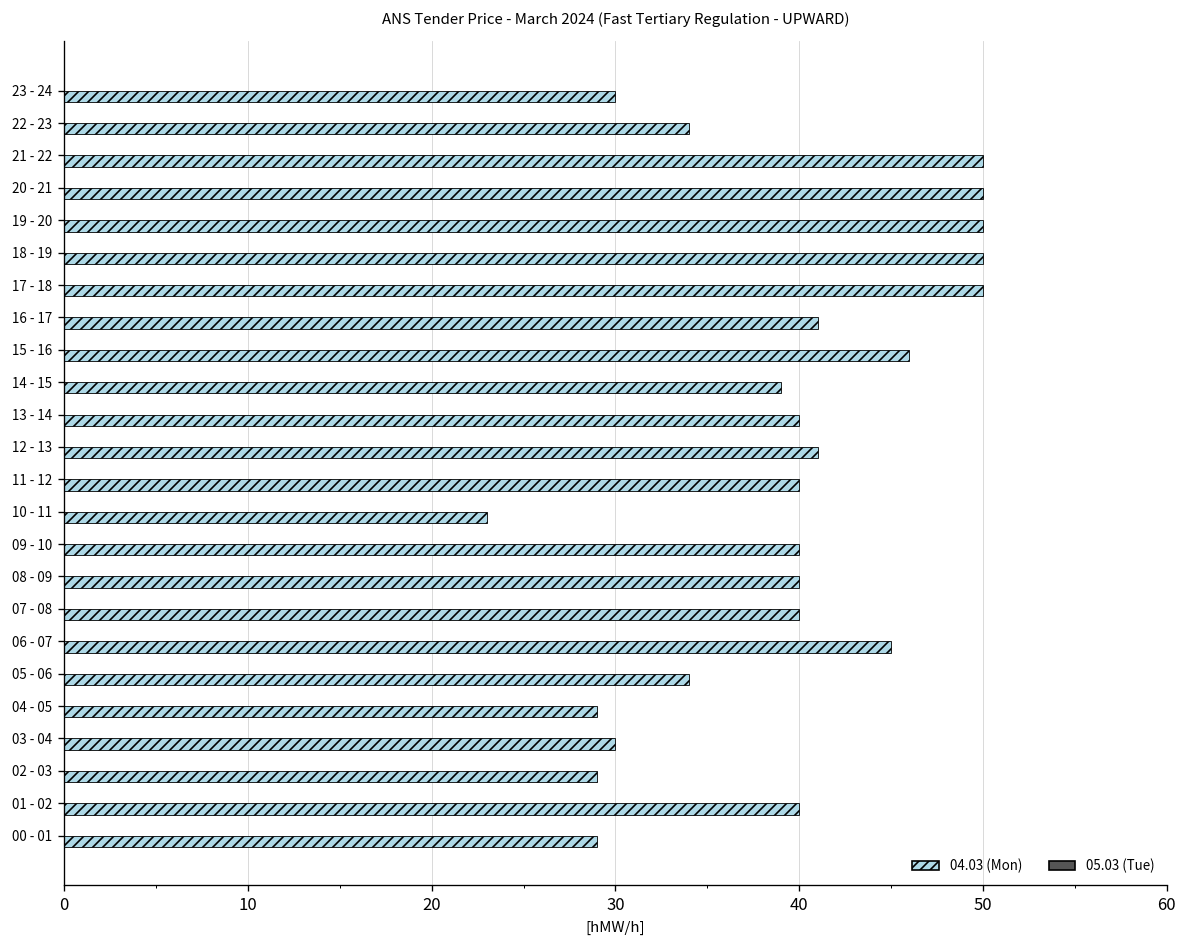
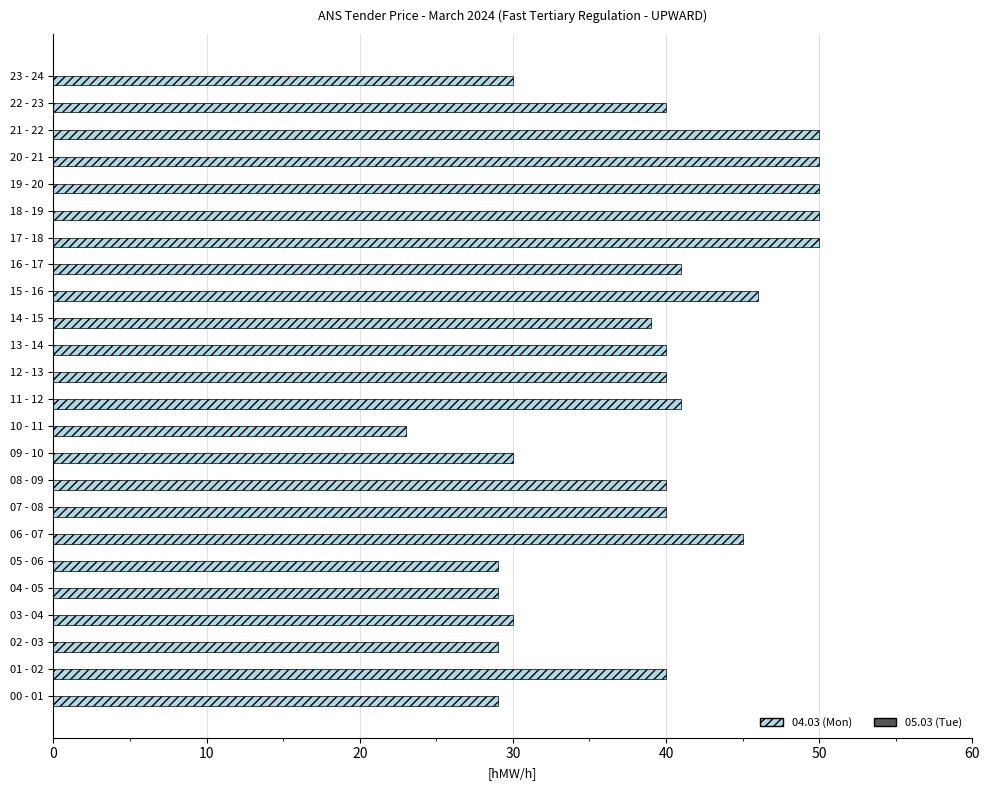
  {
    "04.03 (Mon)": {
      "23 - 24": 30,
-     "22 - 23": 34,
+     "22 - 23": 40,
      "21 - 22": 50,
      "20 - 21": 50,
      "19 - 20": 50,
      "18 - 19": 50,
      "17 - 18": 50,
      "16 - 17": 41,
      "15 - 16": 46,
      "14 - 15": 39,
      "13 - 14": 40,
-     "12 - 13": 41,
-     "11 - 12": 40,
+     "12 - 13": 40,
+     "11 - 12": 41,
      "10 - 11": 23,
-     "09 - 10": 40,
+     "09 - 10": 30,
      "08 - 09": 40,
      "07 - 08": 40,
      "06 - 07": 45,
-     "05 - 06": 34,
+     "05 - 06": 29,
      "04 - 05": 29,
      "03 - 04": 30,
      "02 - 03": 29,
      "01 - 02": 40,
      "00 - 01": 29
    },
    "05.03 (Tue)": {
      "23 - 24": 0,
      "22 - 23": 0,
      "21 - 22": 0,
      "20 - 21": 0,
      "19 - 20": 0,
      "18 - 19": 0,
      "17 - 18": 0,
      "16 - 17": 0,
      "15 - 16": 0,
      "14 - 15": 0,
      "13 - 14": 0,
      "12 - 13": 0,
      "11 - 12": 0,
      "10 - 11": 0,
      "09 - 10": 0,
      "08 - 09": 0,
      "07 - 08": 0,
      "06 - 07": 0,
      "05 - 06": 0,
      "04 - 05": 0,
      "03 - 04": 0,
      "02 - 03": 0,
      "01 - 02": 0,
      "00 - 01": 0
    }
  }
